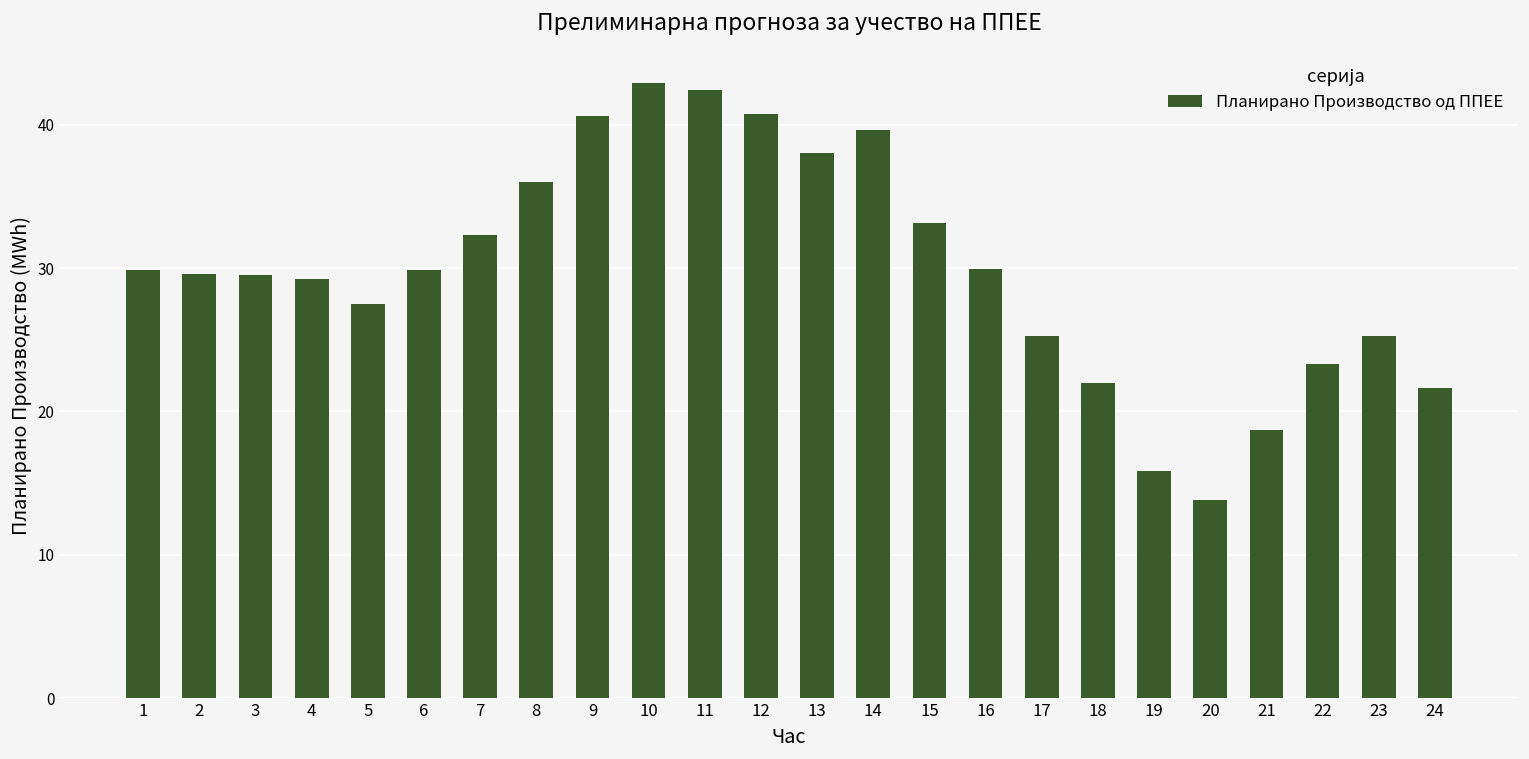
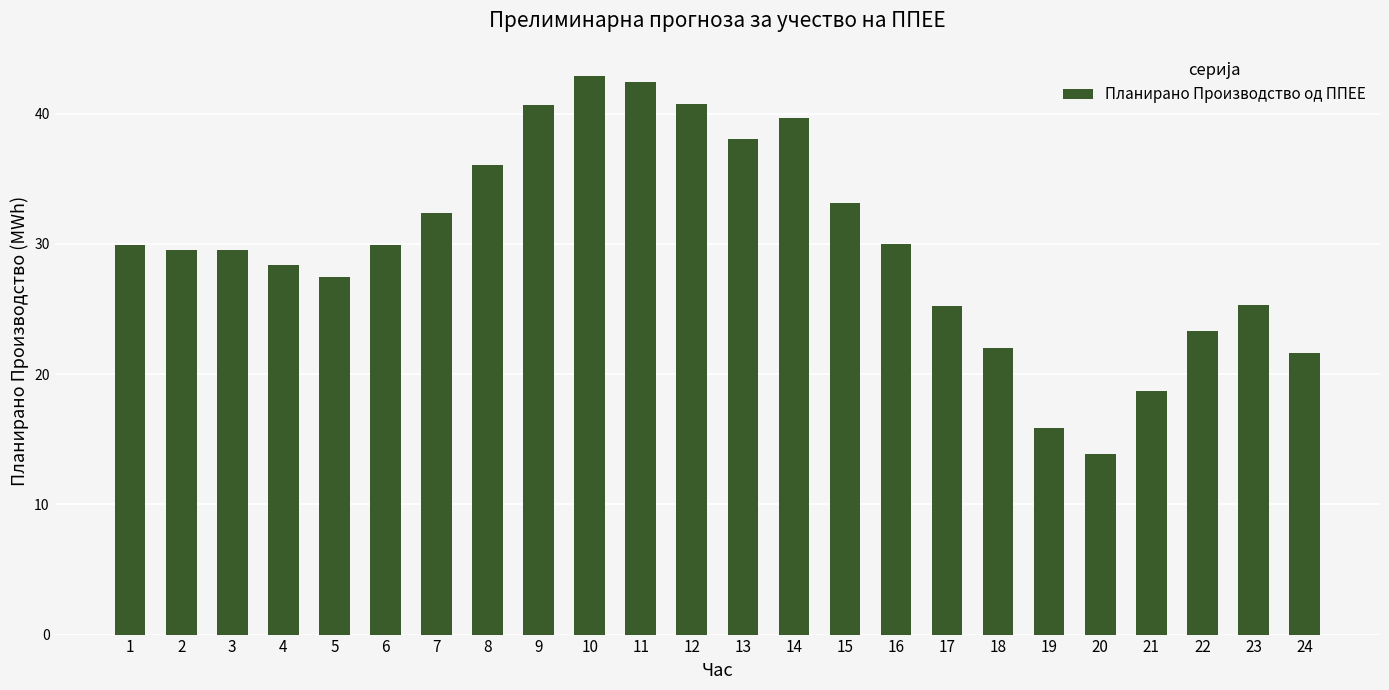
  {
    "1": 29.9,
    "2": 29.6,
    "3": 29.5,
-   "4": 29.3,
+   "4": 28.4,
    "5": 27.5,
    "6": 29.9,
    "7": 32.3,
    "8": 36.0,
    "9": 40.7,
    "10": 42.9,
    "11": 42.4,
    "12": 40.8,
    "13": 38.0,
    "14": 39.7,
    "15": 33.2,
    "16": 30.0,
    "17": 25.3,
    "18": 22.0,
    "19": 15.8,
    "20": 13.8,
    "21": 18.7,
    "22": 23.3,
    "23": 25.3,
    "24": 21.6
  }
